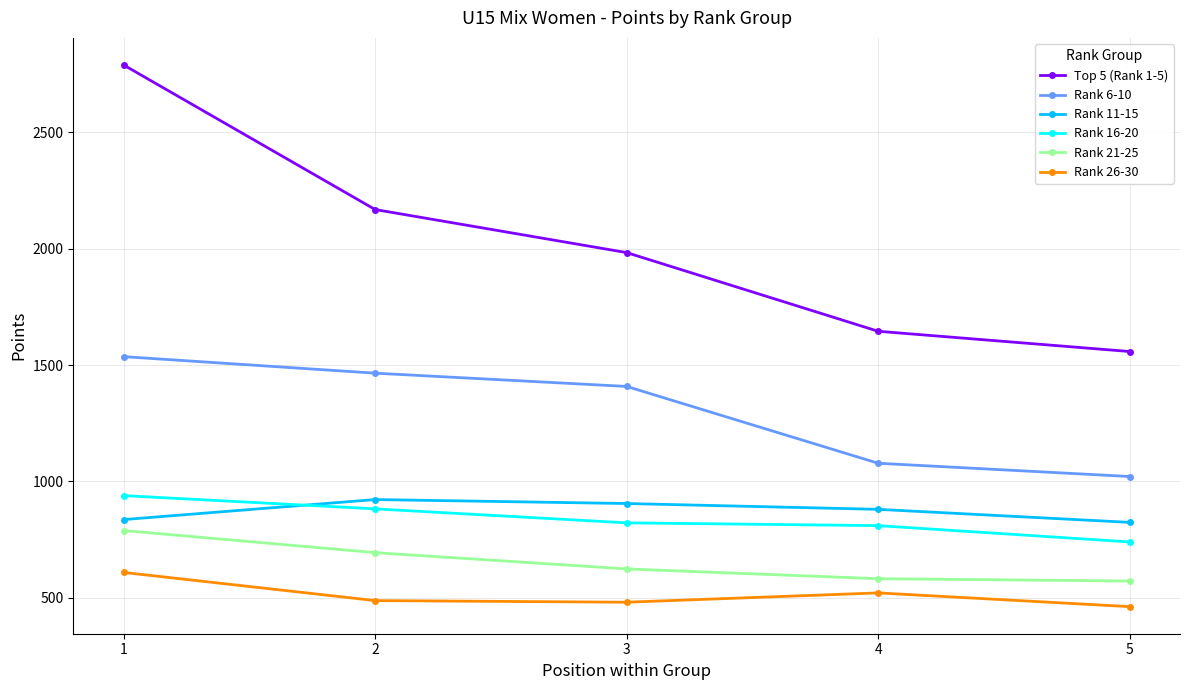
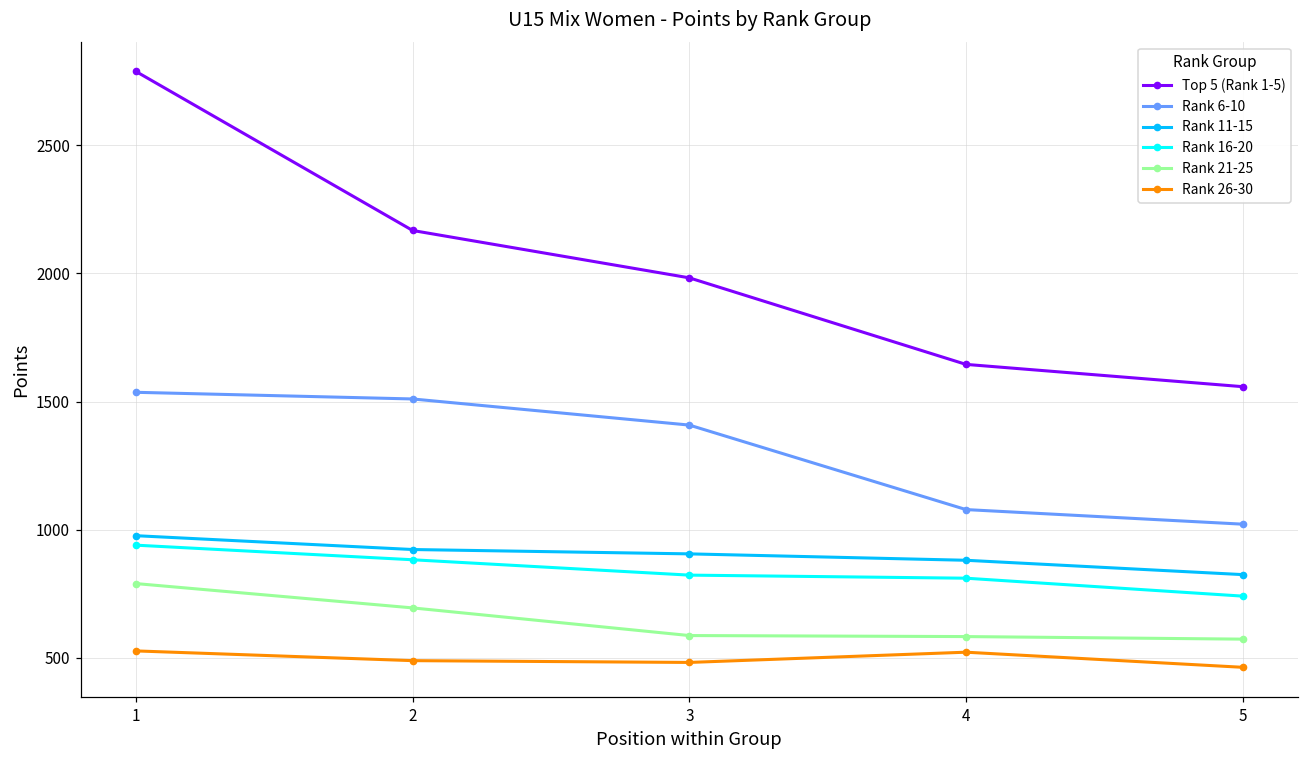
  {
    "Top 5 (Rank 1-5)": {
      "1": 2790,
      "2": 2170,
      "3": 1980,
      "4": 1650,
      "5": 1560
    },
    "Rank 6-10": {
      "1": 1540,
-     "2": 1470,
+     "2": 1510,
      "3": 1410,
      "4": 1080,
      "5": 1020
    },
    "Rank 11-15": {
-     "1": 840,
+     "1": 980,
      "2": 920,
      "3": 910,
      "4": 880,
      "5": 820
    },
    "Rank 16-20": {
      "1": 940,
      "2": 880,
      "3": 820,
      "4": 810,
      "5": 740
    },
    "Rank 21-25": {
      "1": 790,
      "2": 690,
-     "3": 620,
+     "3": 590,
      "4": 580,
      "5": 570
    },
    "Rank 26-30": {
-     "1": 610,
+     "1": 530,
      "2": 490,
      "3": 480,
      "4": 520,
      "5": 460
    }
  }
